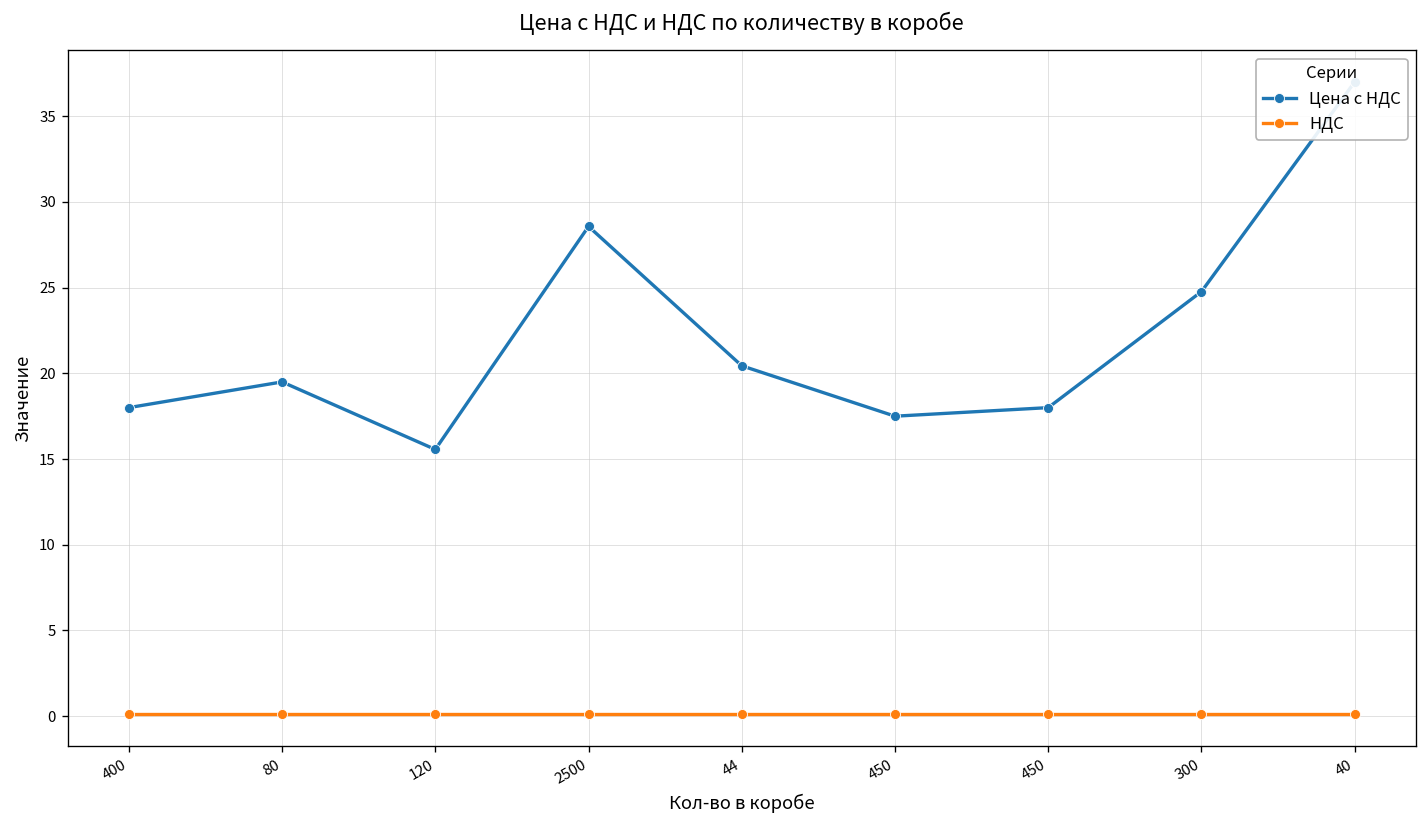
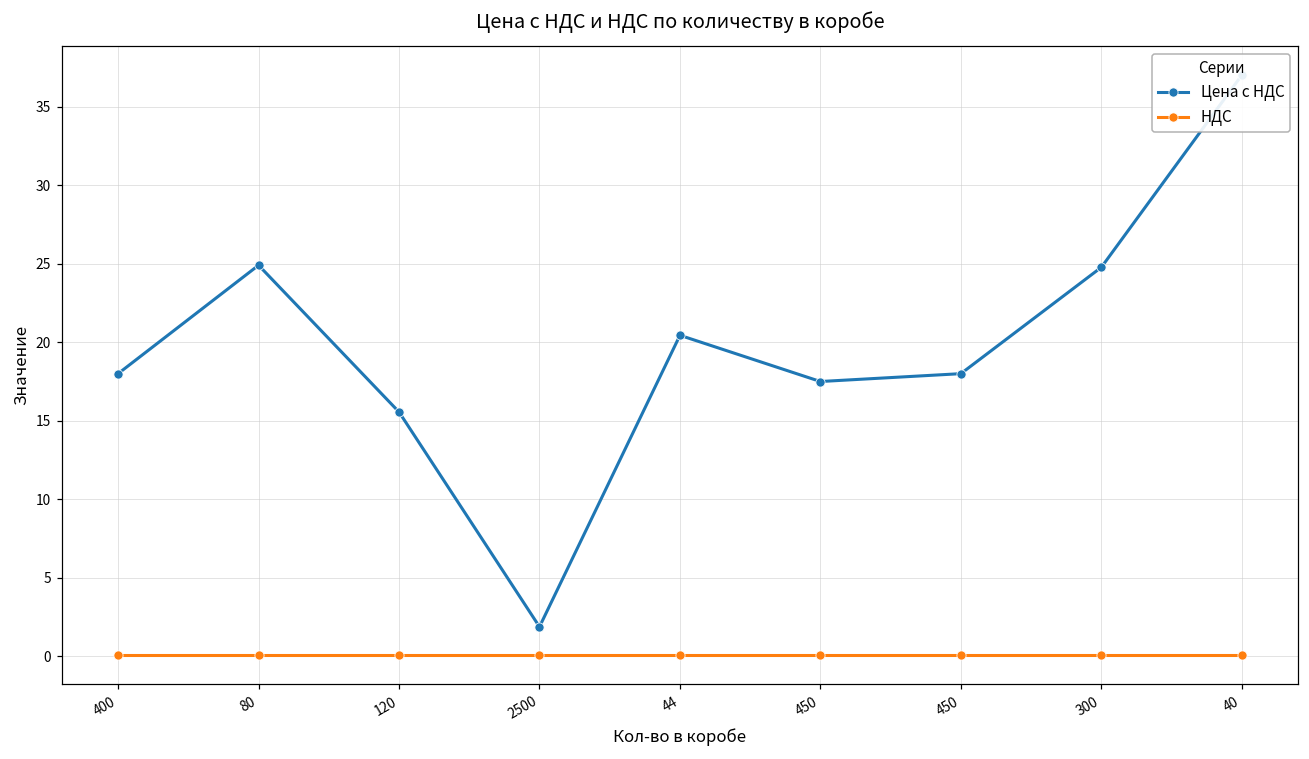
  {
    "Цена с НДС": {
      "400": 18.0,
-     "80": 19.5,
+     "80": 24.9,
      "120": 15.6,
-     "2500": 28.6,
+     "2500": 1.9,
      "44": 20.4,
      "300": 24.8
    },
    "НДС": {
      "400": 0.1,
      "80": 0.1,
      "120": 0.1,
      "2500": 0.1,
      "44": 0.1,
      "300": 0.1,
      "40": 0.1
    }
  }
